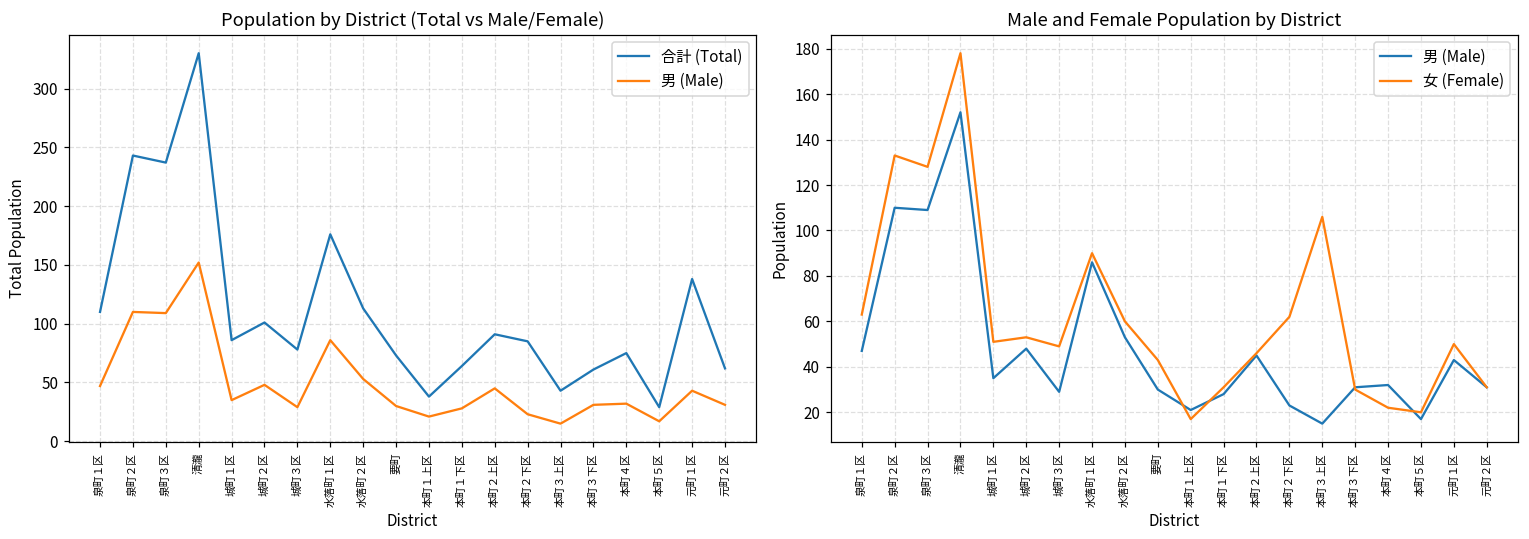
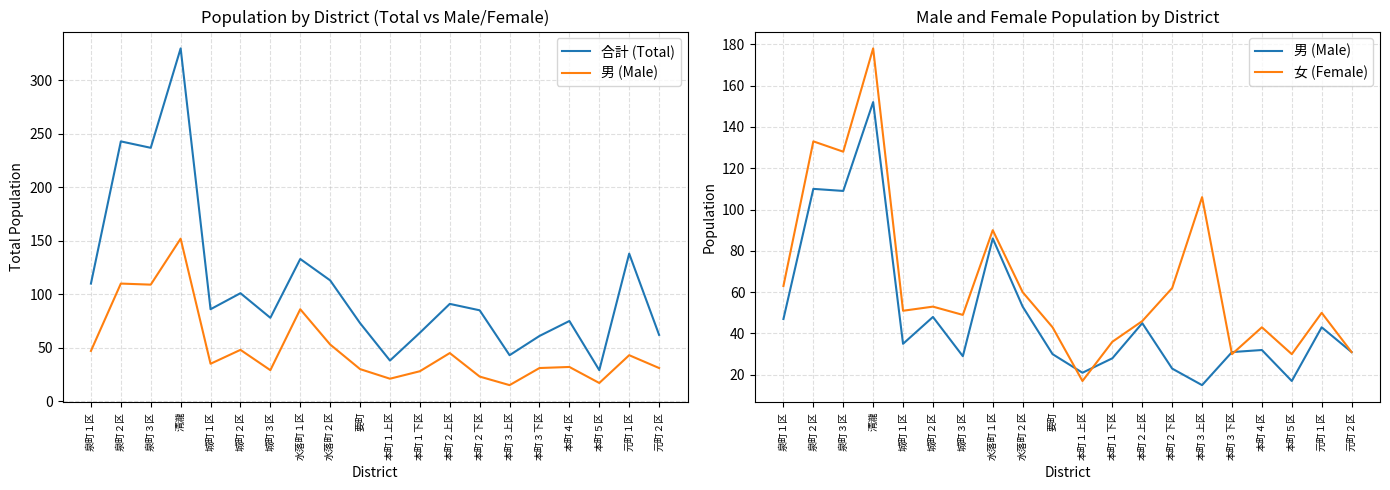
  {
    "Population by District (Total vs Male/Female)": {
      "合計 (Total)": {
        "泉町１区": 110,
        "泉町２区": 243,
        "泉町３区": 237,
        "清瀧": 330,
        "城町１区": 86,
        "城町２区": 101,
        "城町３区": 78,
-       "水落町１区": 176,
+       "水落町１区": 133,
        "水落町２区": 113,
        "要町": 73,
        "本町１上区": 38,
        "本町１下区": 64,
        "本町２上区": 91,
        "本町２下区": 85,
        "本町３上区": 43,
        "本町３下区": 61,
        "本町４区": 75,
        "本町５区": 29,
        "元町１区": 138,
        "元町２区": 62
      }
    },
    "Male and Female Population by District": {
      "男 (Male)": {
        "泉町１区": 47,
        "泉町２区": 110,
        "泉町３区": 109,
        "清瀧": 152,
        "城町１区": 35,
        "城町２区": 48,
        "城町３区": 29,
        "水落町１区": 86,
        "水落町２区": 53,
        "要町": 30,
        "本町１上区": 21,
        "本町１下区": 28,
        "本町２下区": 23,
        "本町３上区": 15,
        "本町４区": 32,
        "本町５区": 17,
        "元町１区": 43
      },
      "女 (Female)": {
        "泉町１区": 63,
        "泉町２区": 133,
        "泉町３区": 128,
        "清瀧": 178,
        "城町１区": 51,
        "城町２区": 53,
        "城町３区": 49,
        "水落町１区": 90,
        "水落町２区": 60,
        "要町": 43,
        "本町１上区": 17,
-       "本町１下区": 31,
+       "本町１下区": 36,
        "本町２下区": 62,
        "本町３上区": 106,
-       "本町４区": 22,
-       "本町５区": 20,
+       "本町４区": 43,
+       "本町５区": 30,
        "元町１区": 50
      }
    }
  }
